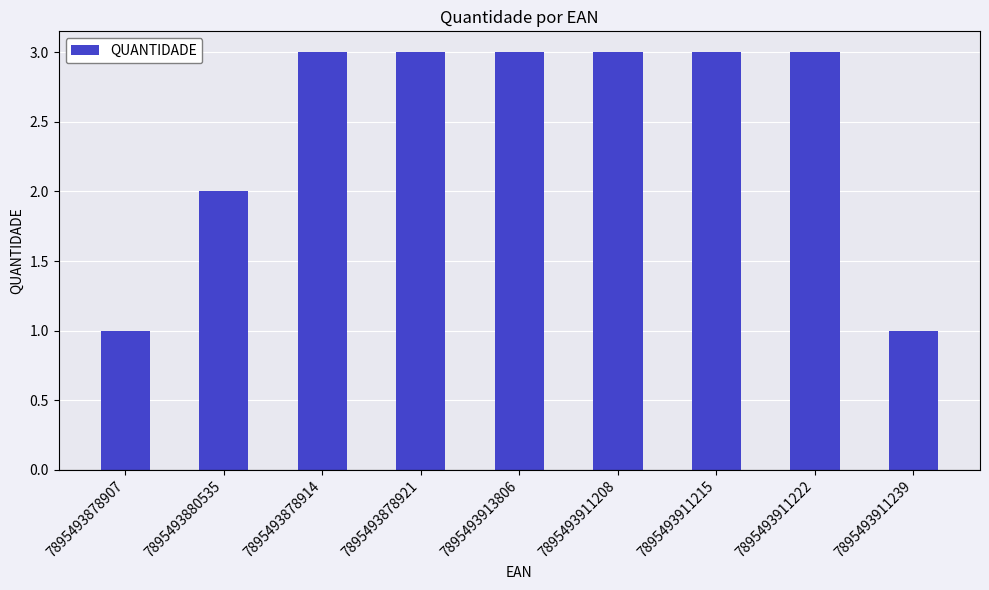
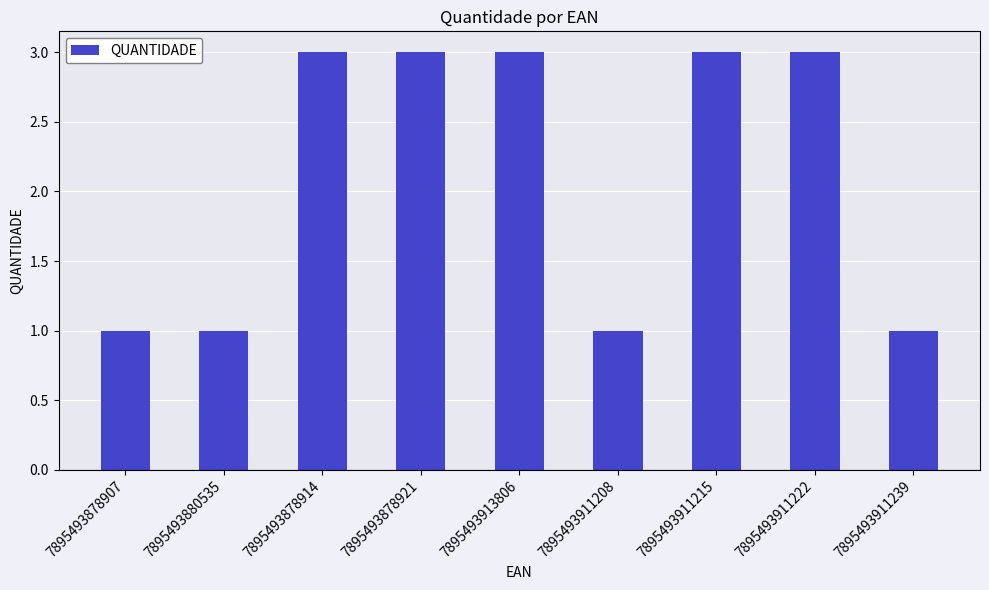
  {
    "7895493878907": 1,
-   "7895493880535": 2,
+   "7895493880535": 1,
    "7895493878914": 3,
    "7895493878921": 3,
    "7895493913806": 3,
-   "7895493911208": 3,
+   "7895493911208": 1,
    "7895493911215": 3,
    "7895493911222": 3,
    "7895493911239": 1
  }
